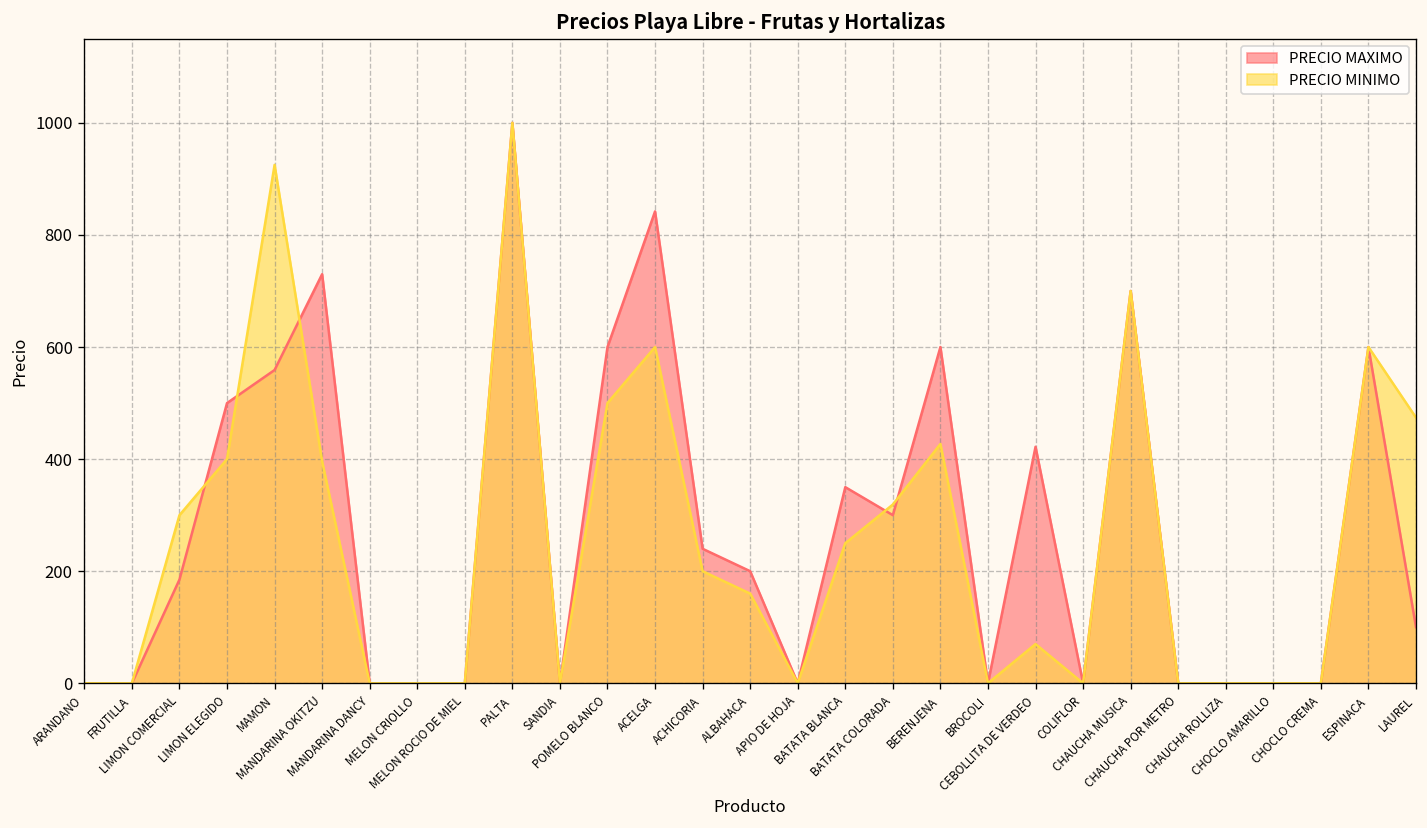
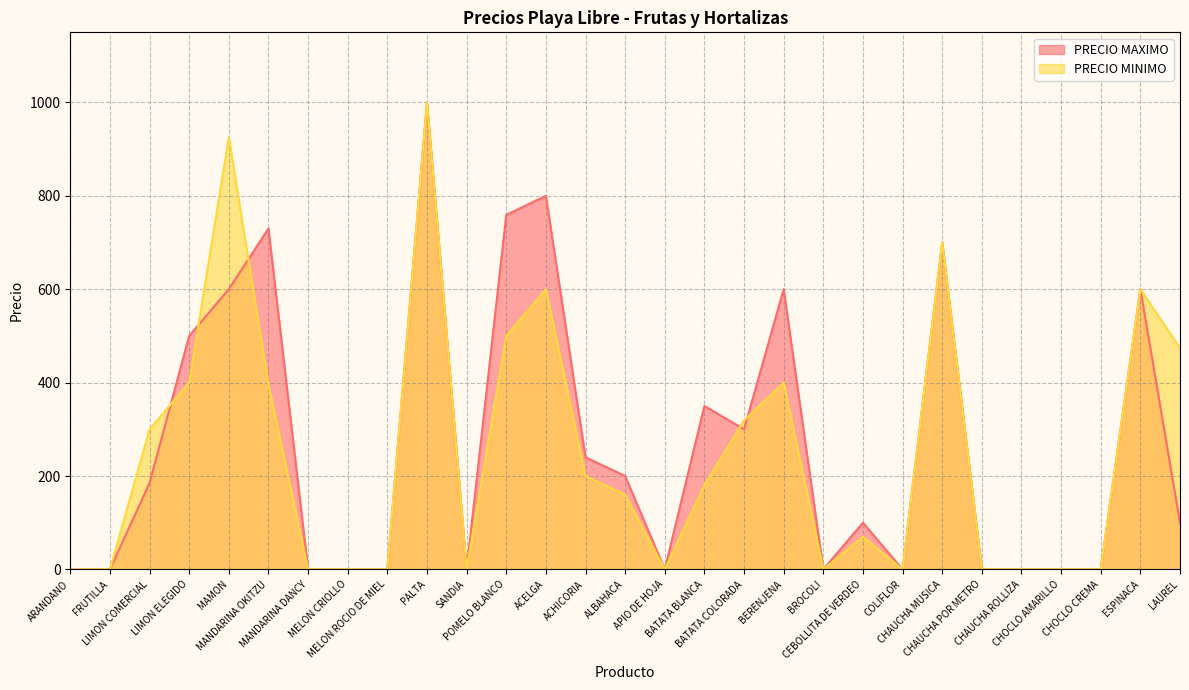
  {
    "PRECIO MAXIMO": {
      "LIMON COMERCIAL": 190,
      "LIMON ELEGIDO": 500,
-     "MAMON": 560,
+     "MAMON": 600,
      "MANDARINA OKITZU": 730,
-     "POMELO BLANCO": 600,
-     "ACELGA": 840,
+     "POMELO BLANCO": 760,
+     "ACELGA": 800,
      "ACHICORIA": 240,
      "ALBAHACA": 200,
      "BATATA BLANCA": 350,
      "BATATA COLORADA": 300,
      "BERENJENA": 600,
-     "CEBOLLITA DE VERDEO": 420,
+     "CEBOLLITA DE VERDEO": 100,
      "LAUREL": 100
    },
    "PRECIO MINIMO": {
      "LIMON COMERCIAL": 300,
      "LIMON ELEGIDO": 400,
      "MAMON": 930,
      "MANDARINA OKITZU": 400,
      "POMELO BLANCO": 500,
      "ACELGA": 600,
      "ACHICORIA": 200,
      "ALBAHACA": 160,
-     "BATATA BLANCA": 250,
+     "BATATA BLANCA": 180,
      "BATATA COLORADA": 320,
-     "BERENJENA": 430,
+     "BERENJENA": 400,
      "CEBOLLITA DE VERDEO": 70,
      "LAUREL": 470
    }
  }
